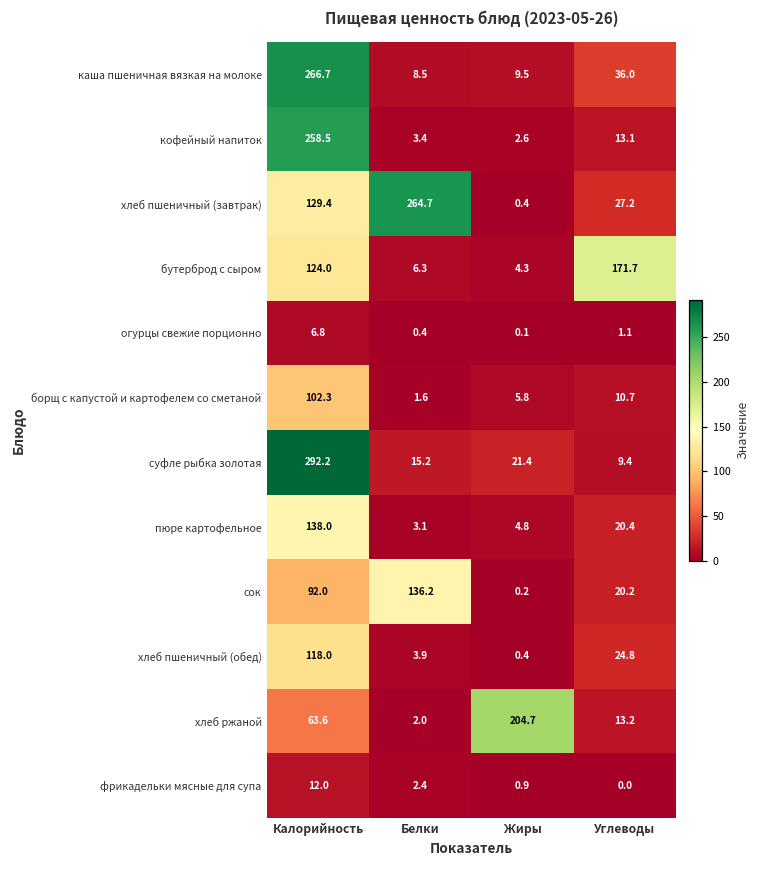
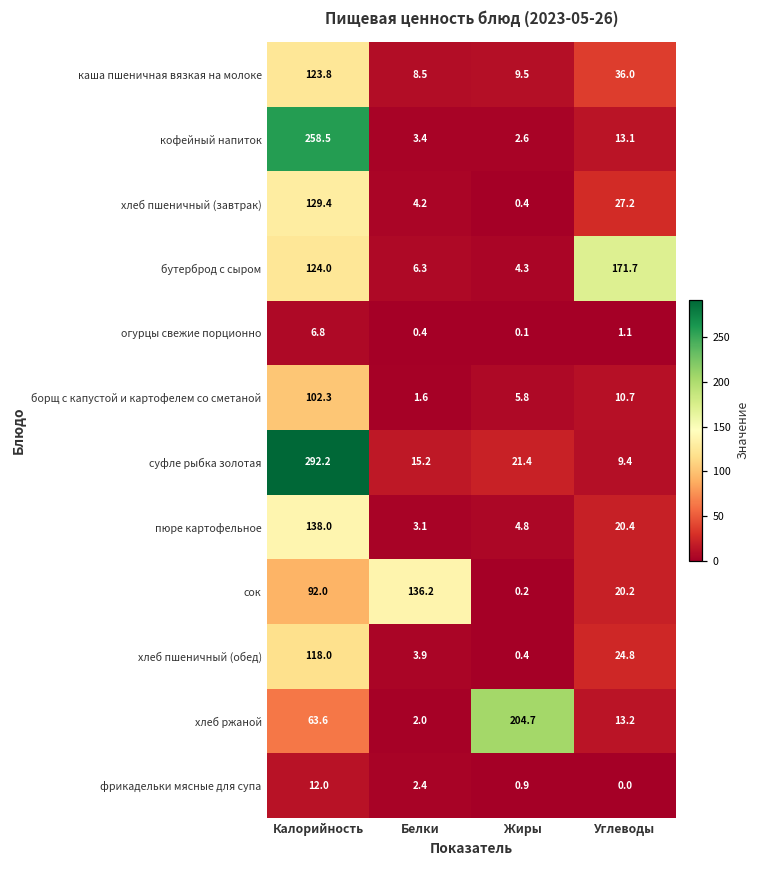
  {
    "каша пшеничная вязкая на молоке": {
-     "Калорийность": 266.7,
+     "Калорийность": 123.8,
      "Белки": 8.5,
      "Жиры": 9.5,
      "Углеводы": 36.0
    },
    "кофейный напиток": {
      "Калорийность": 258.5,
      "Белки": 3.4,
      "Жиры": 2.6,
      "Углеводы": 13.1
    },
    "хлеб пшеничный (завтрак)": {
      "Калорийность": 129.4,
-     "Белки": 264.7,
+     "Белки": 4.2,
      "Жиры": 0.4,
      "Углеводы": 27.2
    },
    "бутерброд с сыром": {
      "Калорийность": 124.0,
      "Белки": 6.3,
      "Жиры": 4.3,
      "Углеводы": 171.7
    },
    "огурцы свежие порционно": {
      "Калорийность": 6.8,
      "Белки": 0.4,
      "Жиры": 0.1,
      "Углеводы": 1.1
    },
    "борщ с капустой и картофелем со сметаной": {
      "Калорийность": 102.3,
      "Белки": 1.6,
      "Жиры": 5.8,
      "Углеводы": 10.7
    },
    "суфле рыбка золотая": {
      "Калорийность": 292.2,
      "Белки": 15.2,
      "Жиры": 21.4,
      "Углеводы": 9.4
    },
    "пюре картофельное": {
      "Калорийность": 138.0,
      "Белки": 3.1,
      "Жиры": 4.8,
      "Углеводы": 20.4
    },
    "сок": {
      "Калорийность": 92.0,
      "Белки": 136.2,
      "Жиры": 0.2,
      "Углеводы": 20.2
    },
    "хлеб пшеничный (обед)": {
      "Калорийность": 118.0,
      "Белки": 3.9,
      "Жиры": 0.4,
      "Углеводы": 24.8
    },
    "хлеб ржаной": {
      "Калорийность": 63.6,
      "Белки": 2.0,
      "Жиры": 204.7,
      "Углеводы": 13.2
    },
    "фрикадельки мясные для супа": {
      "Калорийность": 12.0,
      "Белки": 2.4,
      "Жиры": 0.9,
      "Углеводы": 0.0
    }
  }
